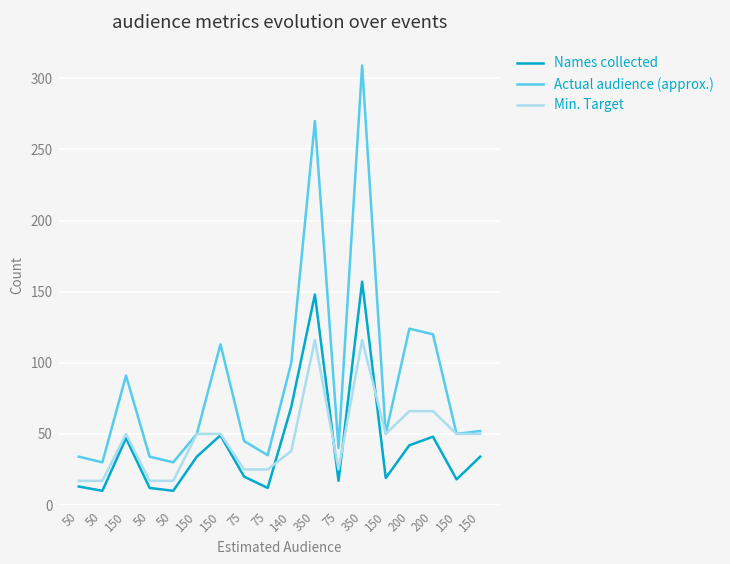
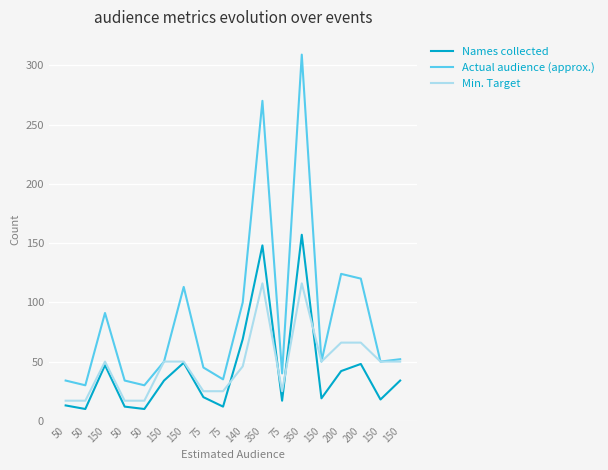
  {
    "Names collected": {
      "140": 69
    },
    "Actual audience (approx.)": {
      "140": 100
    },
    "Min. Target": {
-     "140": 38
+     "140": 46
    }
  }
